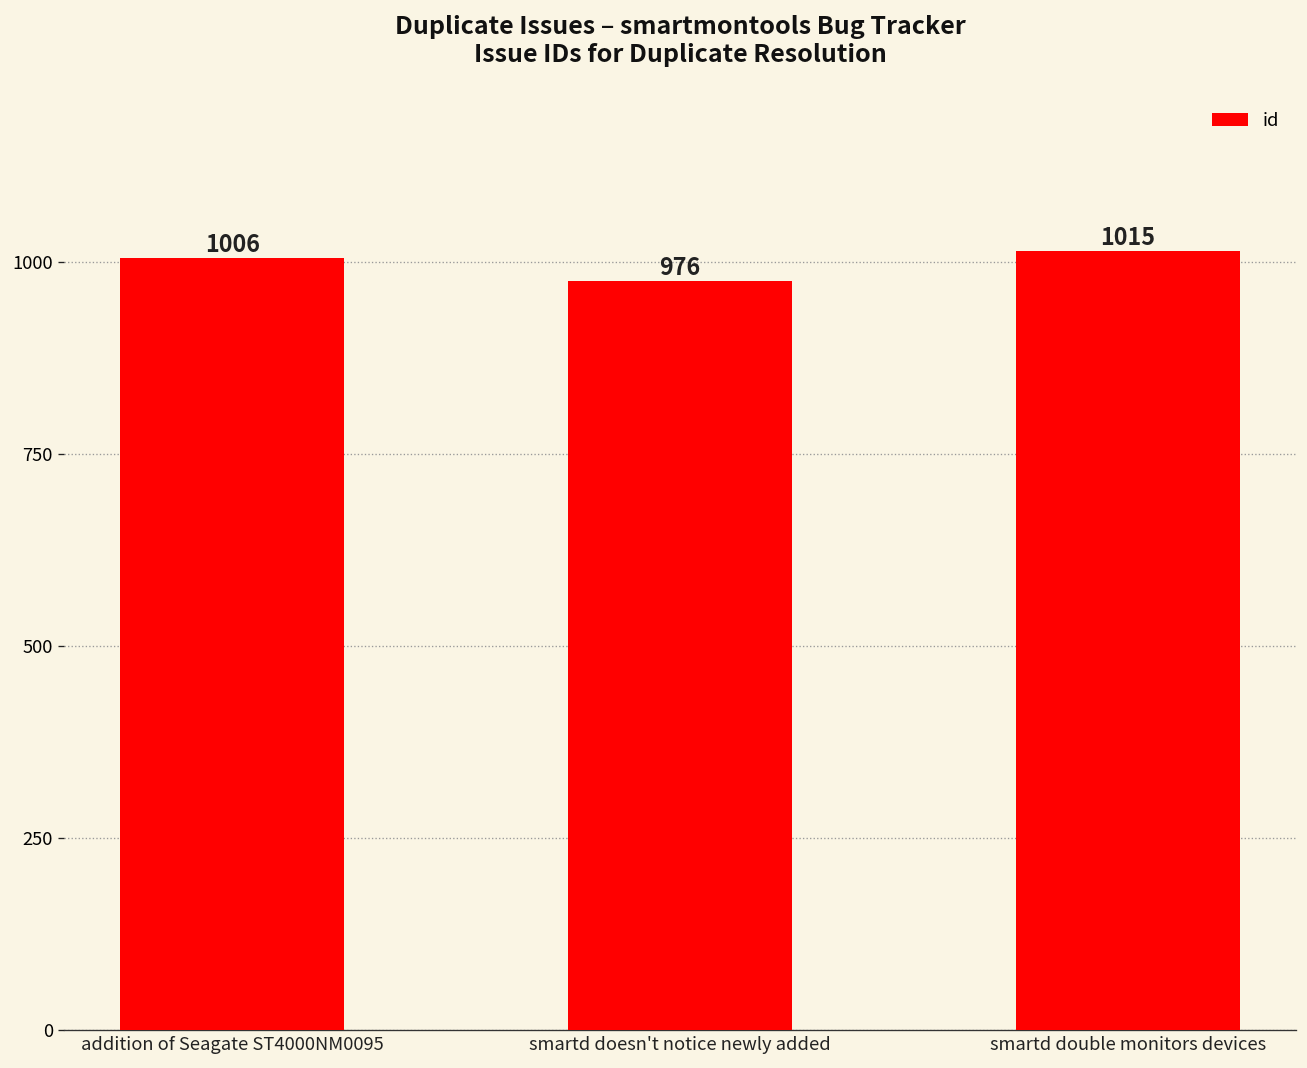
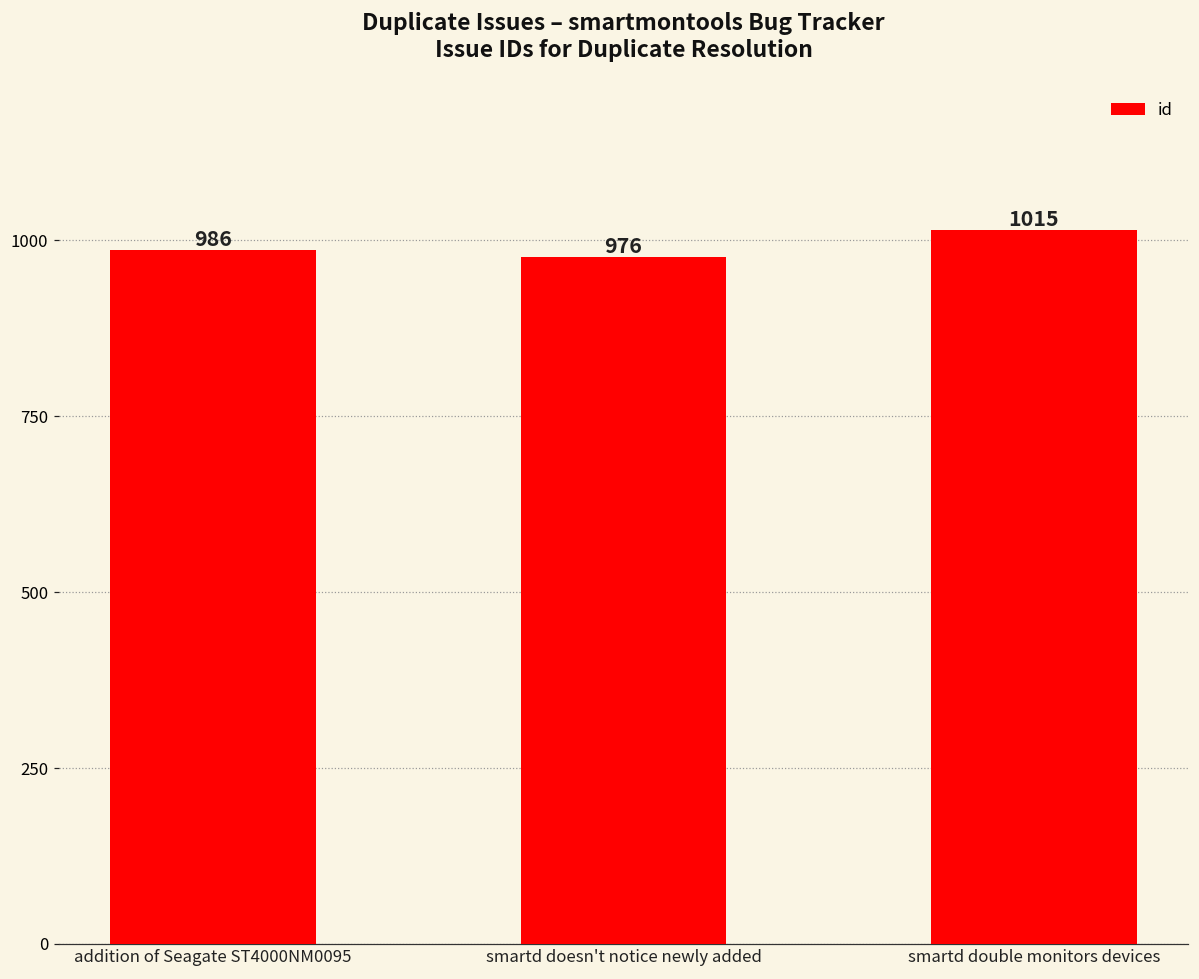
  {
-   "addition of Seagate ST4000NM0095": 1006,
+   "addition of Seagate ST4000NM0095": 986,
    "smartd doesn't notice newly added": 976,
    "smartd double monitors devices": 1015
  }
